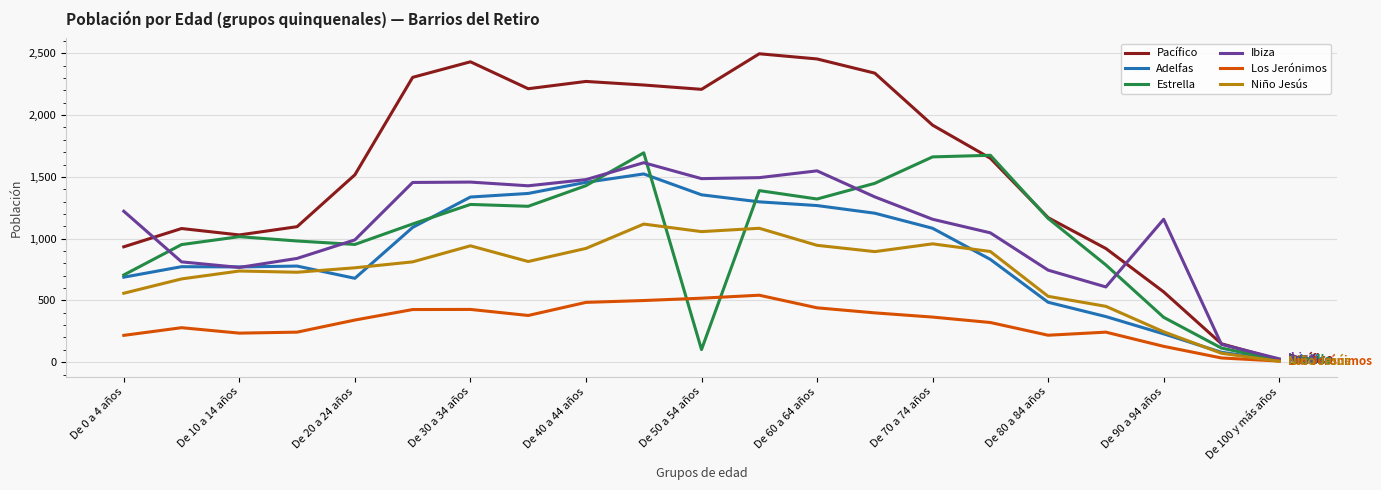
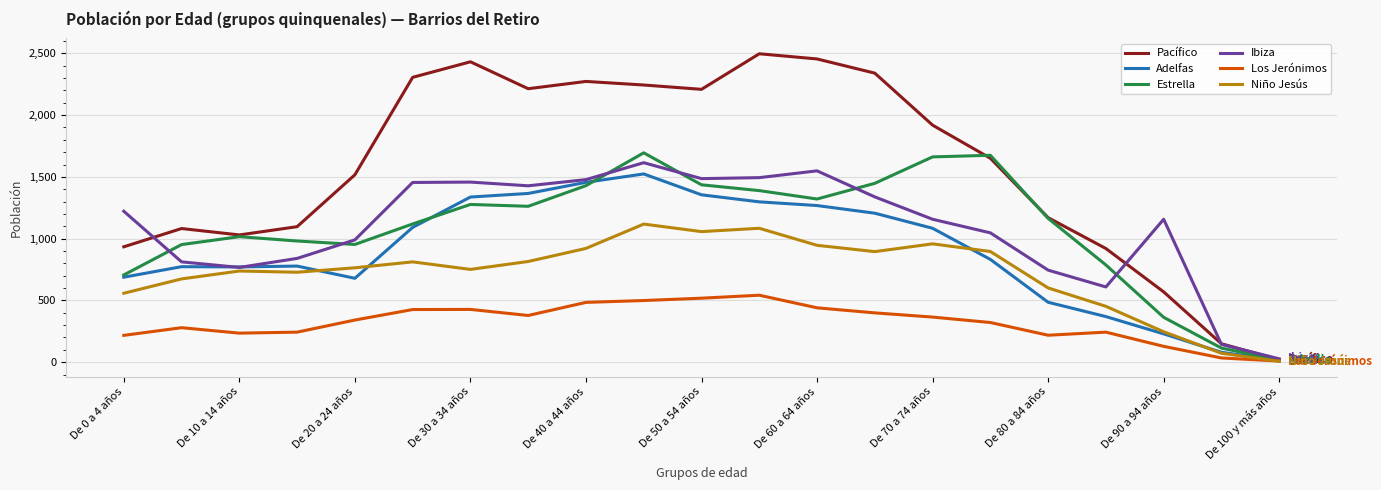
  {
    "Pacífico": {
      "De 0 a 4 años": "930",
      "De 20 a 24 años": "1,520",
      "De 30 a 34 años": "2,430",
      "De 40 a 44 años": "2,270",
      "De 50 a 54 años": "2,210",
      "De 60 a 64 años": "2,460",
      "De 70 a 74 años": "1,920",
      "De 90 a 94 años": "570"
    },
    "Adelfas": {
      "De 20 a 24 años": "680",
      "De 30 a 34 años": "1,340",
      "De 40 a 44 años": "1,460",
      "De 50 a 54 años": "1,360",
      "De 60 a 64 años": "1,270",
      "De 70 a 74 años": "1,080",
      "De 80 a 84 años": "490"
    },
    "Estrella": {
      "De 20 a 24 años": "950",
      "De 30 a 34 años": "1,280",
      "De 40 a 44 años": "1,430",
-     "De 50 a 54 años": "100",
+     "De 50 a 54 años": "1,440",
      "De 60 a 64 años": "1,320",
      "De 70 a 74 años": "1,660",
      "De 90 a 94 años": "360"
    },
    "Ibiza": {
      "De 0 a 4 años": "1,220",
      "De 20 a 24 años": "990",
      "De 30 a 34 años": "1,460",
      "De 40 a 44 años": "1,480",
      "De 50 a 54 años": "1,490",
      "De 60 a 64 años": "1,550",
      "De 70 a 74 años": "1,160",
      "De 80 a 84 años": "750",
      "De 90 a 94 años": "1,160"
    },
    "Los Jerónimos": {
      "De 0 a 4 años": "220",
      "De 10 a 14 años": "240",
      "De 20 a 24 años": "340",
      "De 30 a 34 años": "430",
      "De 40 a 44 años": "480",
      "De 50 a 54 años": "520",
      "De 60 a 64 años": "440",
      "De 70 a 74 años": "370",
      "De 80 a 84 años": "220",
      "De 90 a 94 años": "130"
    },
    "Niño Jesús": {
      "De 0 a 4 años": "560",
      "De 10 a 14 años": "740",
      "De 20 a 24 años": "760",
-     "De 30 a 34 años": "940",
+     "De 30 a 34 años": "750",
      "De 40 a 44 años": "920",
      "De 50 a 54 años": "1,060",
      "De 60 a 64 años": "950",
      "De 70 a 74 años": "960",
-     "De 80 a 84 años": "530"
+     "De 80 a 84 años": "600"
    }
  }
